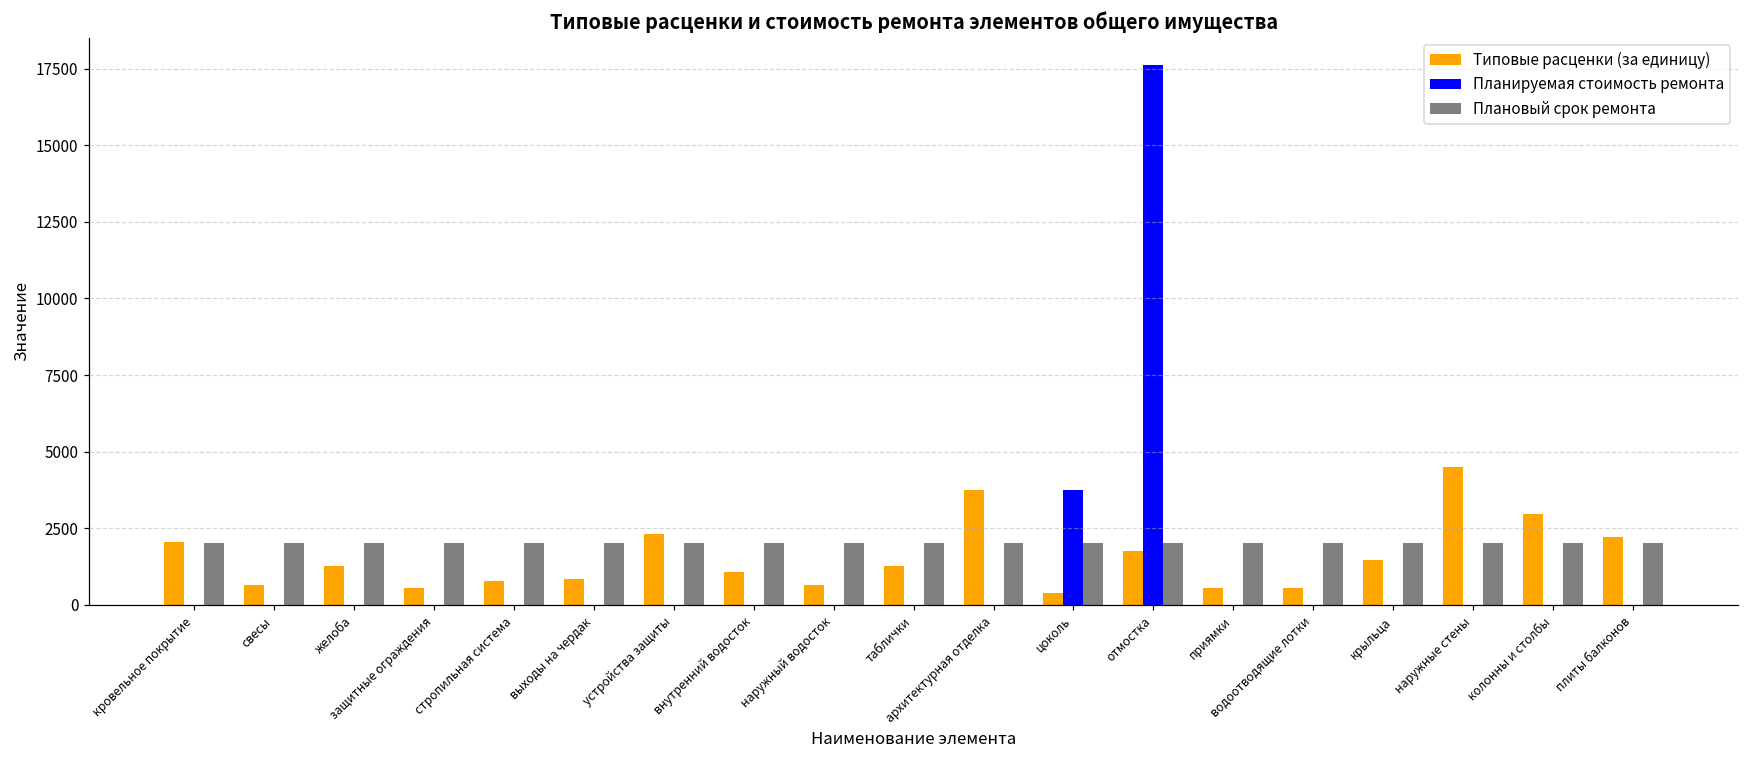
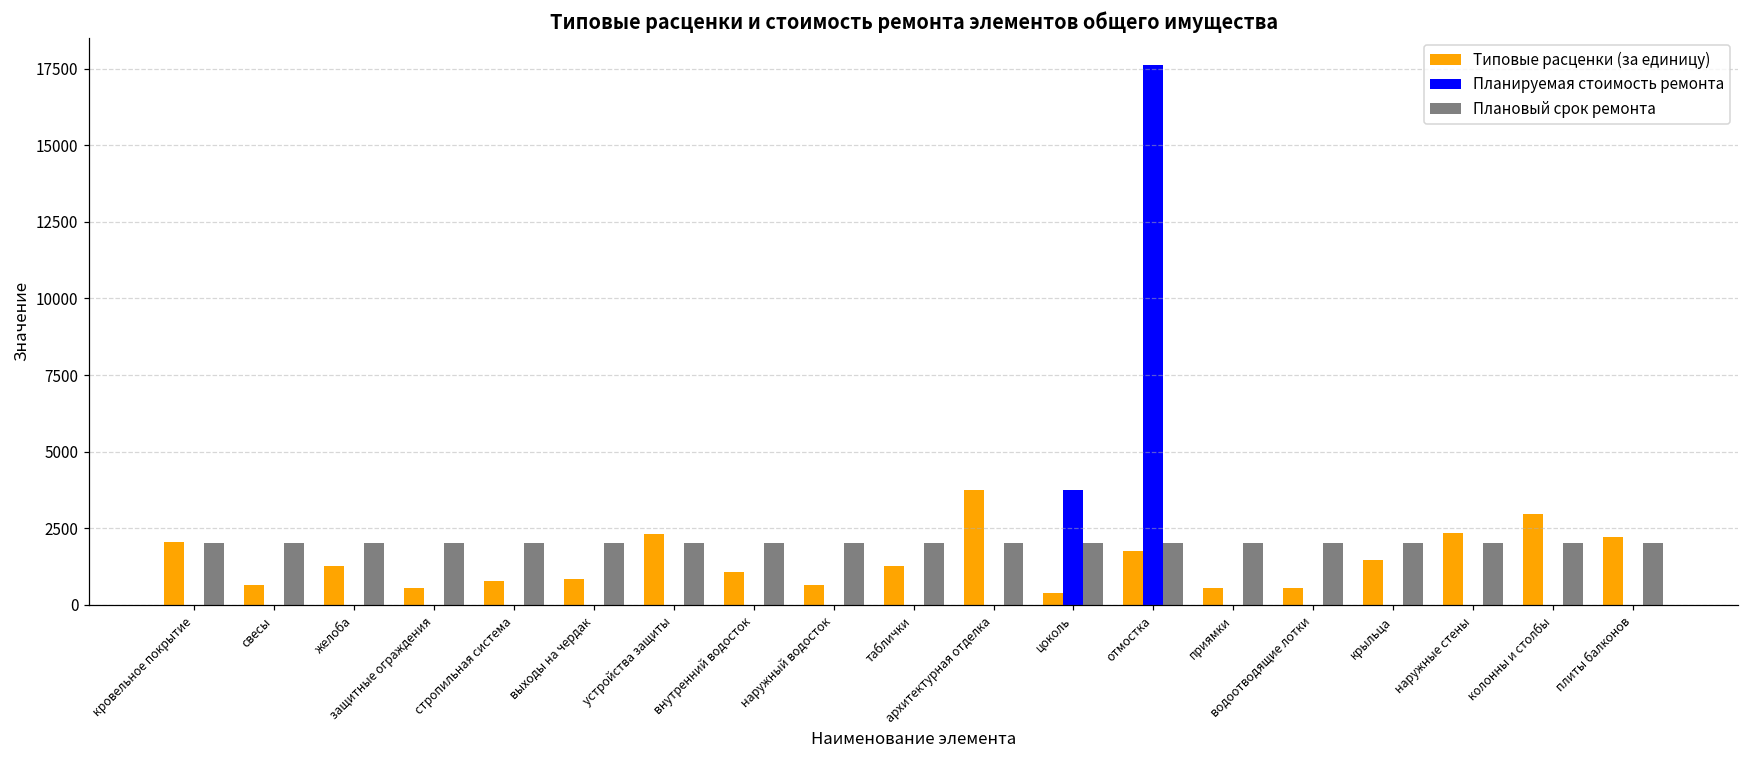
  {
    "Типовые расценки (за единицу)": {
      "кровельное покрытие": 2100,
      "свесы": 600,
      "желоба": 1300,
      "защитные ограждения": 500,
      "стропильная система": 800,
      "выходы на чердак": 800,
      "устройства защиты": 2300,
      "внутренний водосток": 1100,
      "наружный водосток": 600,
      "таблички": 1300,
      "архитектурная отделка": 3700,
      "цоколь": 400,
      "отмостка": 1800,
      "приямки": 600,
      "водоотводящие лотки": 500,
      "крыльца": 1500,
-     "наружные стены": 4500,
+     "наружные стены": 2300,
      "колонны и столбы": 3000,
      "плиты балконов": 2200
    },
    "Планируемая стоимость ремонта": {
      "кровельное покрытие": 0,
      "свесы": 0,
      "желоба": 0,
      "защитные ограждения": 0,
      "стропильная система": 0,
      "выходы на чердак": 0,
      "устройства защиты": 0,
      "внутренний водосток": 0,
      "наружный водосток": 0,
      "таблички": 0,
      "архитектурная отделка": 0,
      "цоколь": 3700,
      "отмостка": 17600,
      "приямки": 0,
      "водоотводящие лотки": 0,
      "крыльца": 0,
      "наружные стены": 0,
      "колонны и столбы": 0,
      "плиты балконов": 0
    },
    "Плановый срок ремонта": {
      "кровельное покрытие": 2000,
      "свесы": 2000,
      "желоба": 2000,
      "защитные ограждения": 2000,
      "стропильная система": 2000,
      "выходы на чердак": 2000,
      "устройства защиты": 2000,
      "внутренний водосток": 2000,
      "наружный водосток": 2000,
      "таблички": 2000,
      "архитектурная отделка": 2000,
      "цоколь": 2000,
      "отмостка": 2000,
      "приямки": 2000,
      "водоотводящие лотки": 2000,
      "крыльца": 2000,
      "наружные стены": 2000,
      "колонны и столбы": 2000,
      "плиты балконов": 2000
    }
  }
